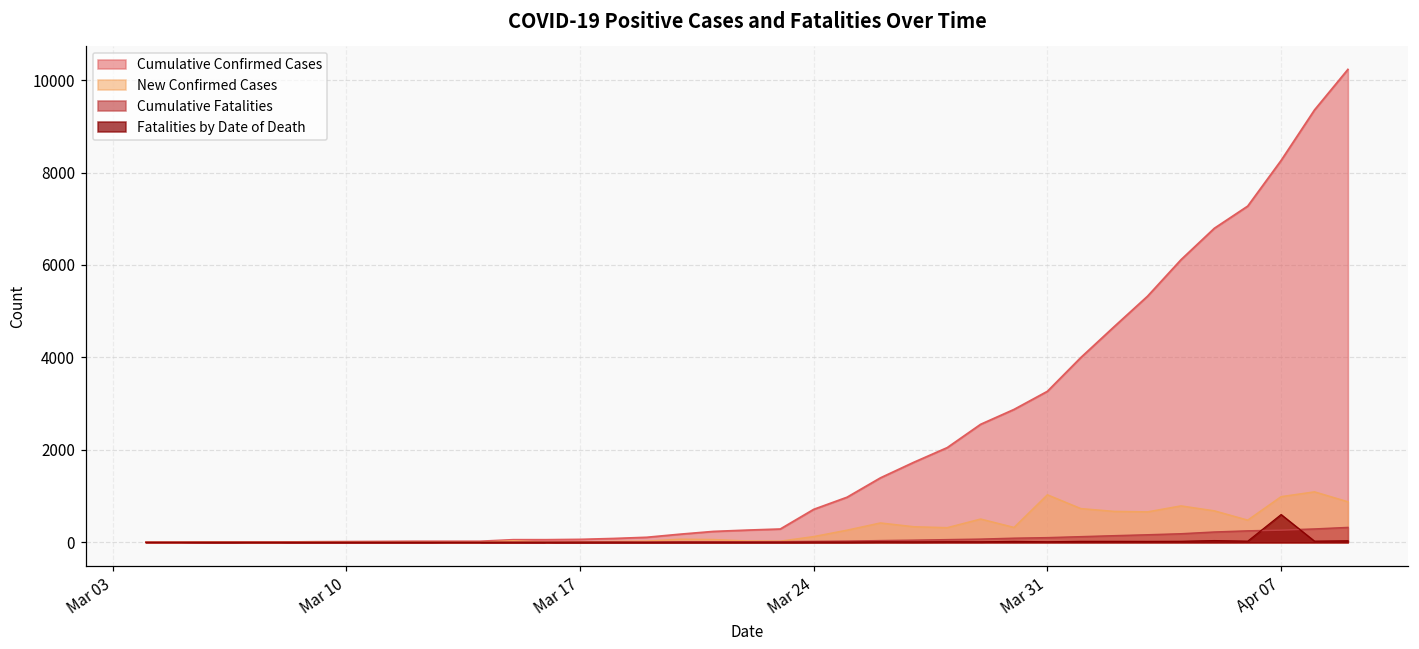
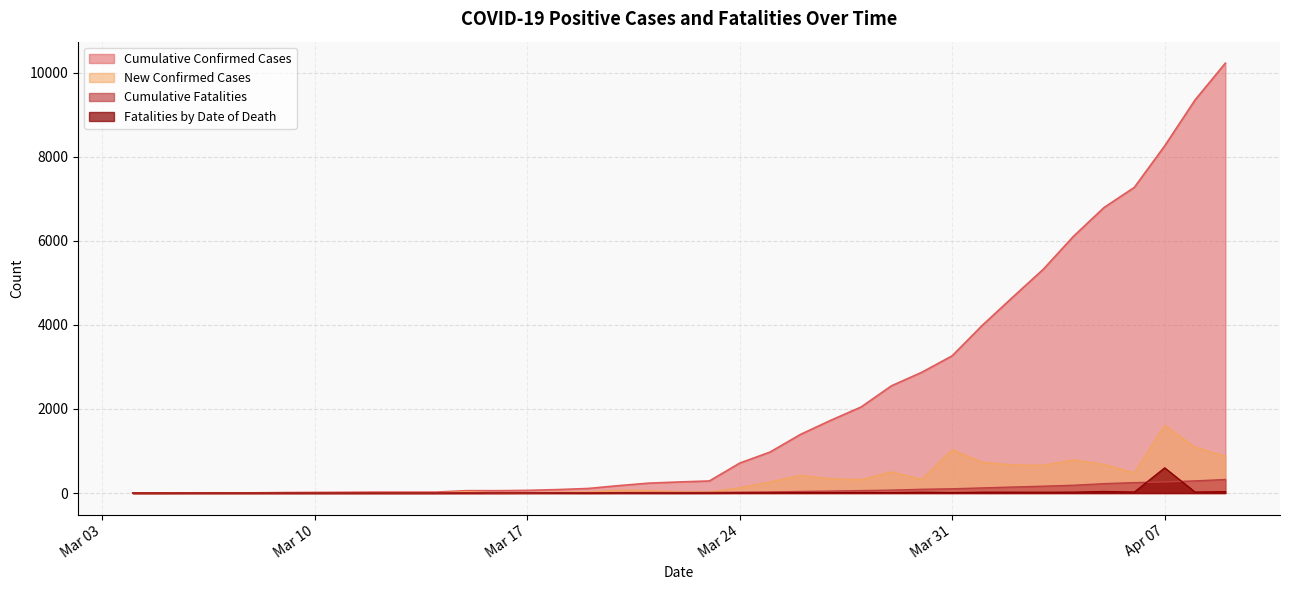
  {
    "New Confirmed Cases": {
      "Mar 24": 100,
      "Mar 31": 1000,
-     "Apr 07": 1000
+     "Apr 07": 1600
    },
    "Fatalities by Date of Death": {
      "Mar 31": 0,
      "Apr 07": 600
    }
  }
